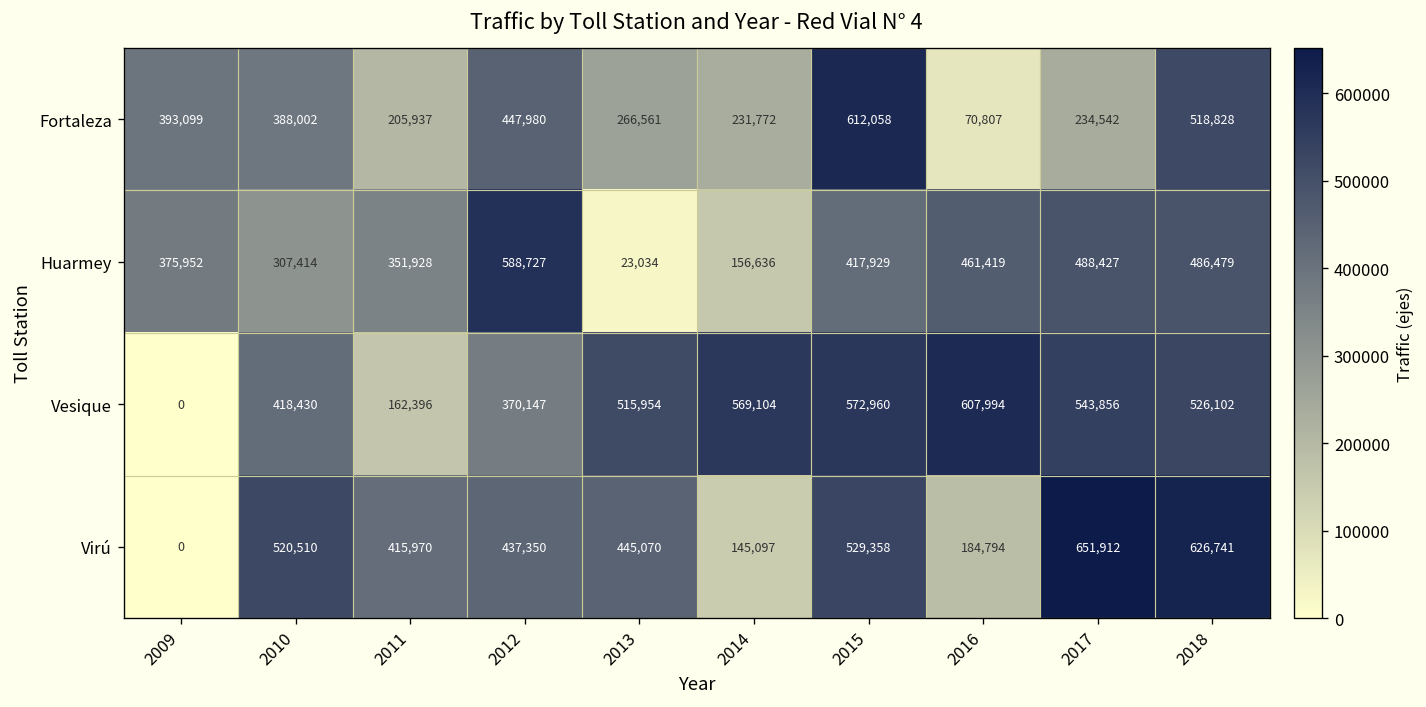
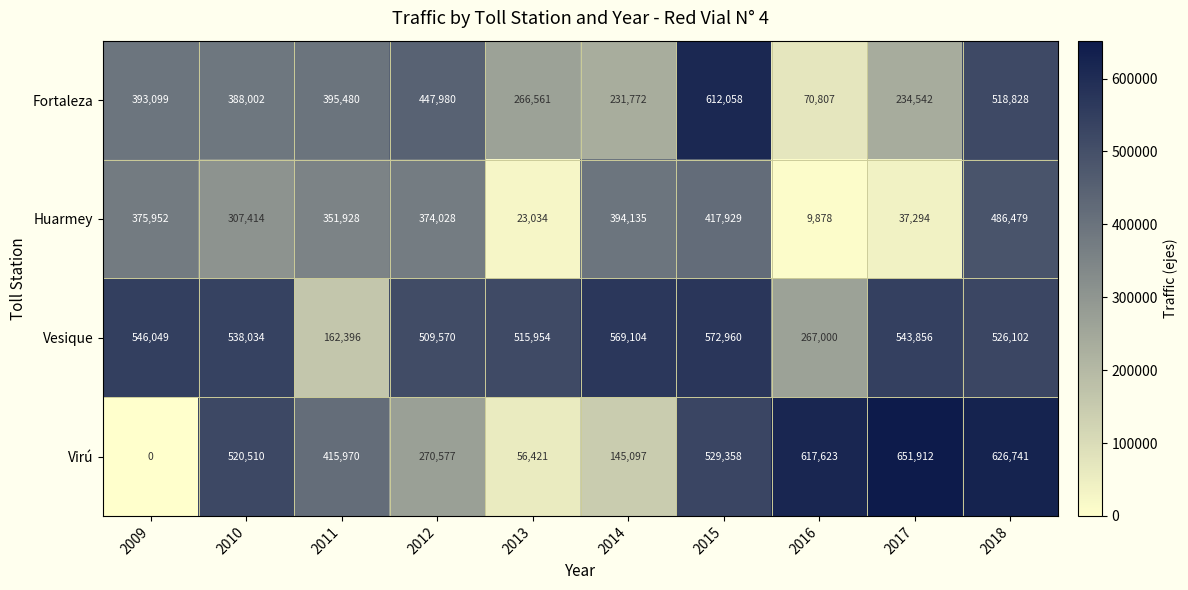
  {
    "Fortaleza": {
      "2009": "393,099",
      "2010": "388,002",
-     "2011": "205,937",
+     "2011": "395,480",
      "2012": "447,980",
      "2013": "266,561",
      "2014": "231,772",
      "2015": "612,058",
      "2016": "70,807",
      "2017": "234,542",
      "2018": "518,828"
    },
    "Huarmey": {
      "2009": "375,952",
      "2010": "307,414",
      "2011": "351,928",
-     "2012": "588,727",
+     "2012": "374,028",
      "2013": "23,034",
-     "2014": "156,636",
+     "2014": "394,135",
      "2015": "417,929",
-     "2016": "461,419",
-     "2017": "488,427",
+     "2016": "9,878",
+     "2017": "37,294",
      "2018": "486,479"
    },
    "Vesique": {
-     "2009": "0",
-     "2010": "418,430",
+     "2009": "546,049",
+     "2010": "538,034",
      "2011": "162,396",
-     "2012": "370,147",
+     "2012": "509,570",
      "2013": "515,954",
      "2014": "569,104",
      "2015": "572,960",
-     "2016": "607,994",
+     "2016": "267,000",
      "2017": "543,856",
      "2018": "526,102"
    },
    "Virú": {
      "2009": "0",
      "2010": "520,510",
      "2011": "415,970",
-     "2012": "437,350",
-     "2013": "445,070",
+     "2012": "270,577",
+     "2013": "56,421",
      "2014": "145,097",
      "2015": "529,358",
-     "2016": "184,794",
+     "2016": "617,623",
      "2017": "651,912",
      "2018": "626,741"
    }
  }
